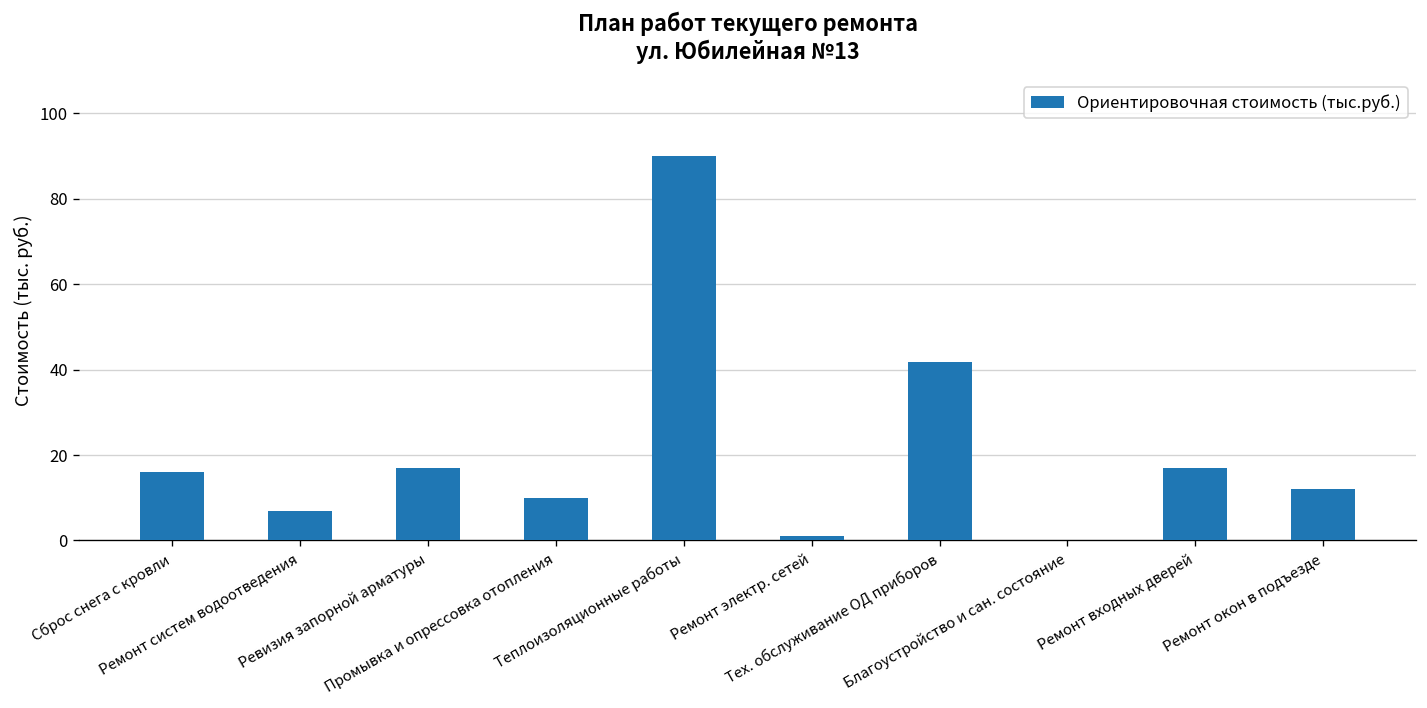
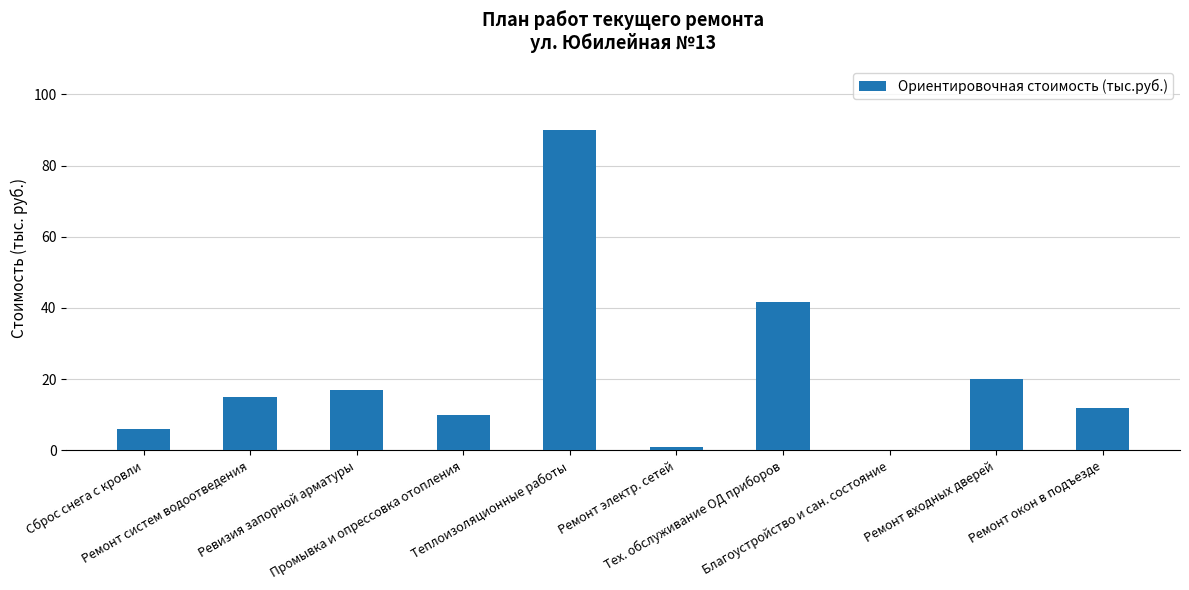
  {
-   "Сброс снега с кровли": 16,
-   "Ремонт систем водоотведения": 7,
+   "Сброс снега с кровли": 6,
+   "Ремонт систем водоотведения": 15,
    "Ревизия запорной арматуры": 17,
    "Промывка и опрессовка отопления": 10,
    "Теплоизоляционные работы": 90,
    "Ремонт электр. сетей": 1,
    "Тех. обслуживание ОД приборов": 42,
    "Благоустройство и сан. состояние": 0,
-   "Ремонт входных дверей": 17,
+   "Ремонт входных дверей": 20,
    "Ремонт окон в подъезде": 12
  }
